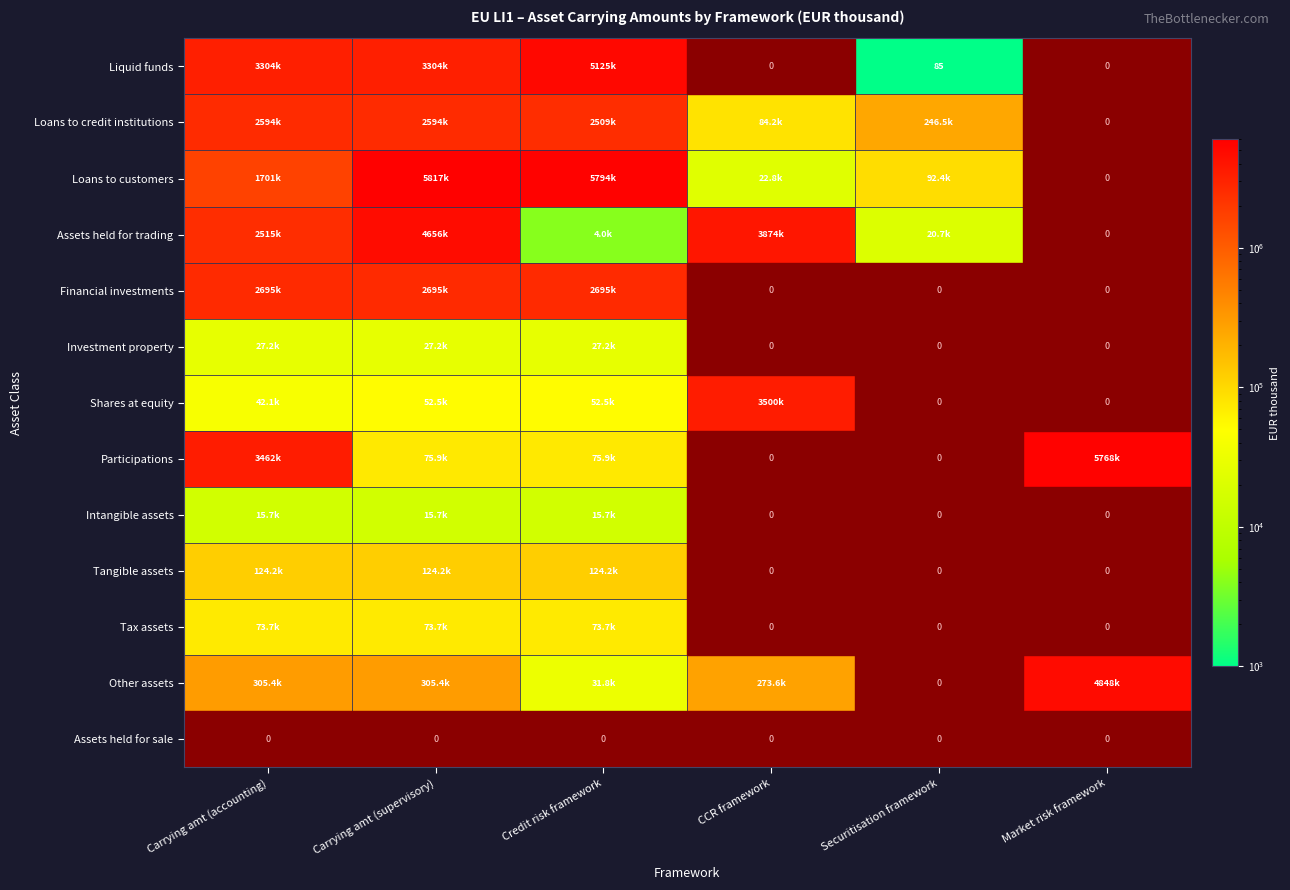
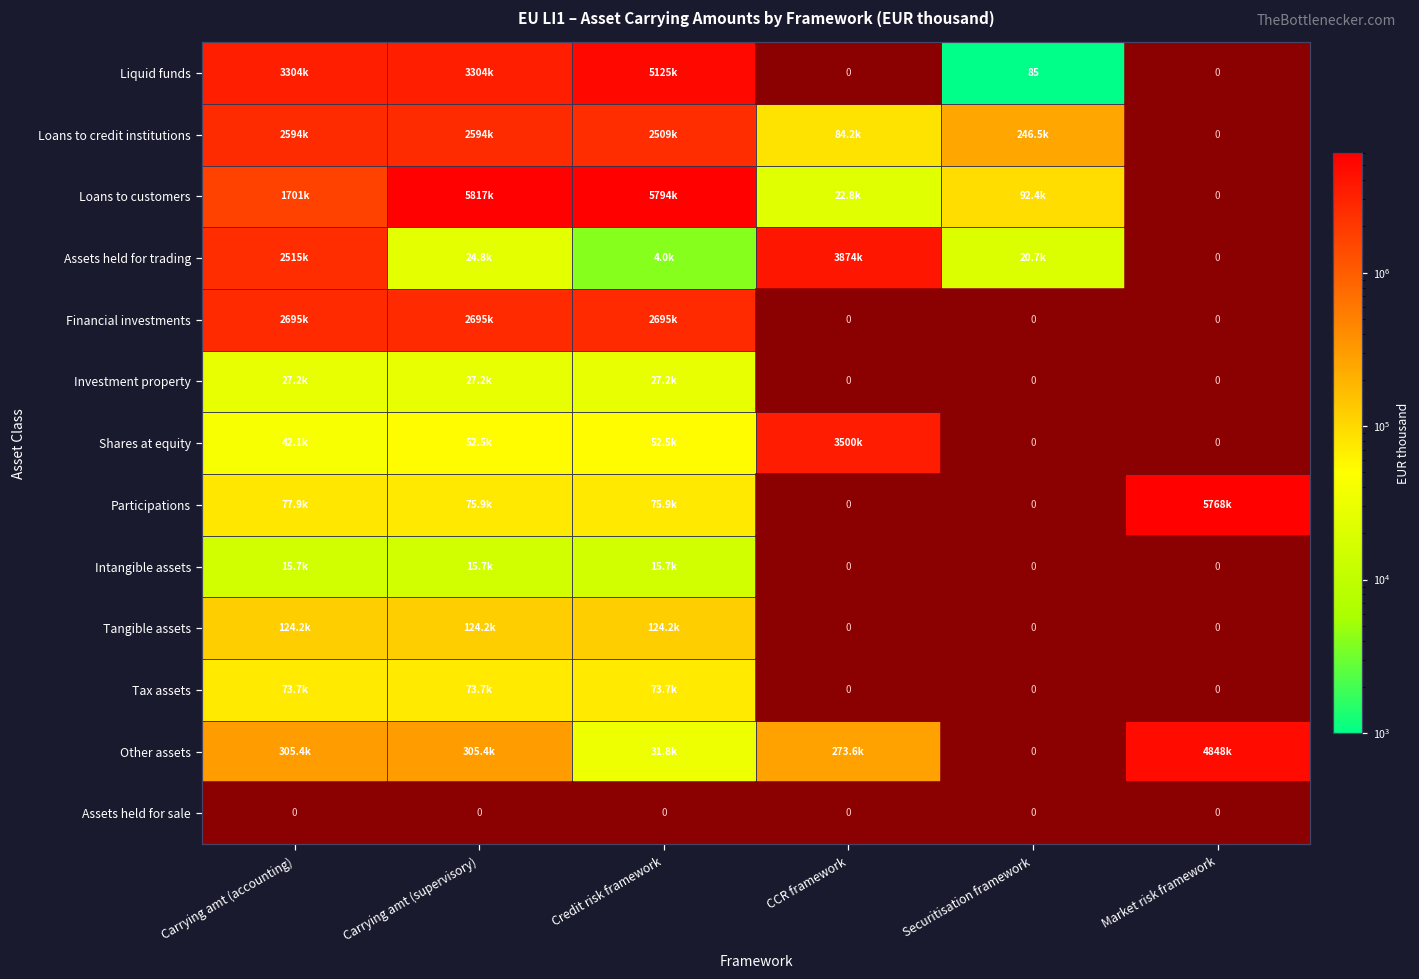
  {
    "Liquid funds": {
      "Carrying amt (accounting)": "3304k",
      "Carrying amt (supervisory)": "3304k",
      "Credit risk framework": "5125k",
      "Securitisation framework": "85"
    },
    "Loans to credit institutions": {
      "Carrying amt (accounting)": "2594k",
      "Carrying amt (supervisory)": "2594k",
      "Credit risk framework": "2509k",
      "CCR framework": "84.2k",
      "Securitisation framework": "246.5k"
    },
    "Loans to customers": {
      "Carrying amt (accounting)": "1701k",
      "Carrying amt (supervisory)": "5817k",
      "Credit risk framework": "5794k",
      "CCR framework": "22.8k",
      "Securitisation framework": "92.4k"
    },
    "Assets held for trading": {
      "Carrying amt (accounting)": "2515k",
-     "Carrying amt (supervisory)": "4656k",
+     "Carrying amt (supervisory)": "24.8k",
      "Credit risk framework": "4.0k",
      "CCR framework": "3874k",
      "Securitisation framework": "20.7k"
    },
    "Financial investments": {
      "Carrying amt (accounting)": "2695k",
      "Carrying amt (supervisory)": "2695k",
      "Credit risk framework": "2695k"
    },
    "Investment property": {
      "Carrying amt (accounting)": "27.2k",
      "Carrying amt (supervisory)": "27.2k",
      "Credit risk framework": "27.2k"
    },
    "Shares at equity": {
      "Carrying amt (accounting)": "42.1k",
      "Carrying amt (supervisory)": "52.5k",
      "Credit risk framework": "52.5k",
      "CCR framework": "3500k"
    },
    "Participations": {
-     "Carrying amt (accounting)": "3462k",
+     "Carrying amt (accounting)": "77.9k",
      "Carrying amt (supervisory)": "75.9k",
      "Credit risk framework": "75.9k",
      "Market risk framework": "5768k"
    },
    "Intangible assets": {
      "Carrying amt (accounting)": "15.7k",
      "Carrying amt (supervisory)": "15.7k",
      "Credit risk framework": "15.7k"
    },
    "Tangible assets": {
      "Carrying amt (accounting)": "124.2k",
      "Carrying amt (supervisory)": "124.2k",
      "Credit risk framework": "124.2k"
    },
    "Tax assets": {
      "Carrying amt (accounting)": "73.7k",
      "Carrying amt (supervisory)": "73.7k",
      "Credit risk framework": "73.7k"
    },
    "Other assets": {
      "Carrying amt (accounting)": "305.4k",
      "Carrying amt (supervisory)": "305.4k",
      "Credit risk framework": "31.8k",
      "CCR framework": "273.6k",
      "Market risk framework": "4848k"
    }
  }
